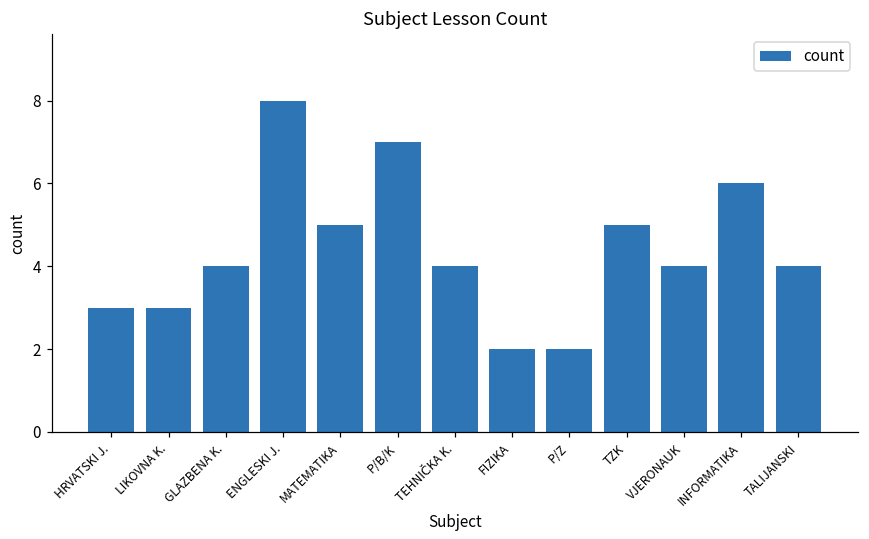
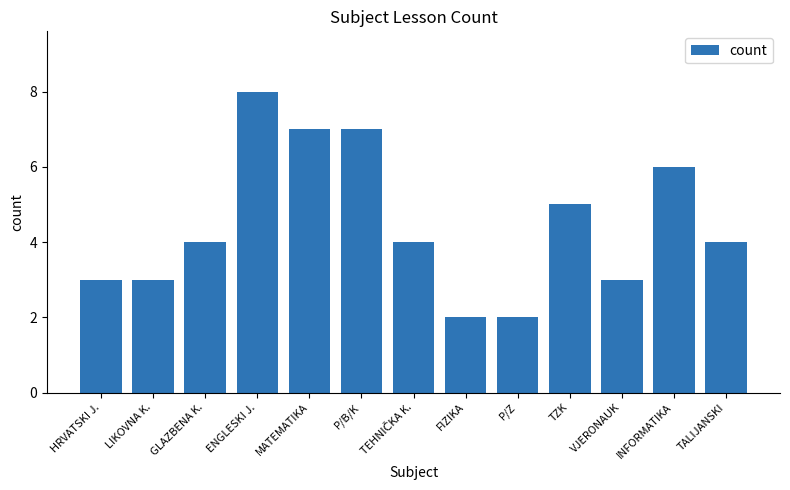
  {
    "HRVATSKI J.": 3,
    "LIKOVNA K.": 3,
    "GLAZBENA K.": 4,
    "ENGLESKI J.": 8,
-   "MATEMATIKA": 5,
+   "MATEMATIKA": 7,
    "P/B/K": 7,
    "TEHNIČKA K.": 4,
    "FIZIKA": 2,
    "P/Z": 2,
    "TZK": 5,
-   "VJERONAUK": 4,
+   "VJERONAUK": 3,
    "INFORMATIKA": 6,
    "TALIJANSKI": 4
  }
